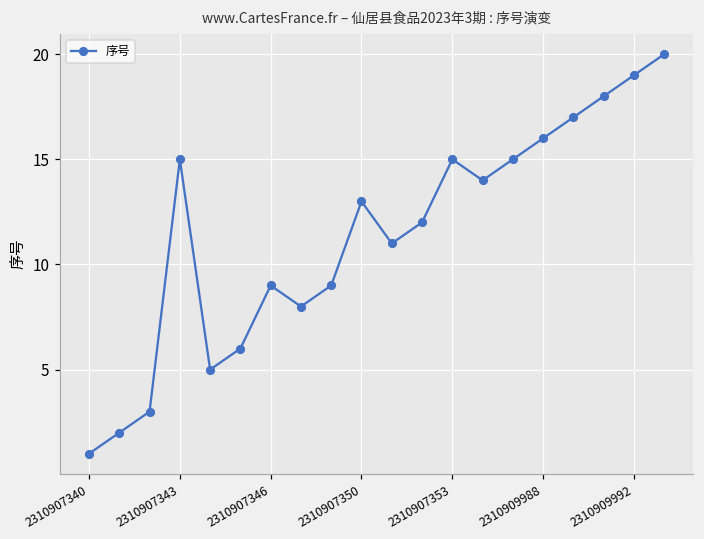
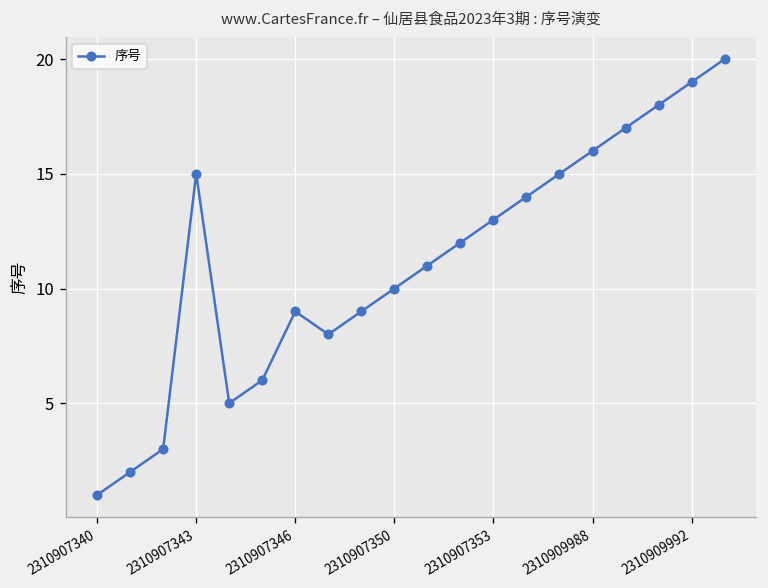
  {
    "2310907340": 1,
    "2310907343": 15,
    "2310907346": 9,
-   "2310907350": 13,
-   "2310907353": 15,
+   "2310907350": 10,
+   "2310907353": 13,
    "2310909988": 16,
    "2310909992": 19
  }
